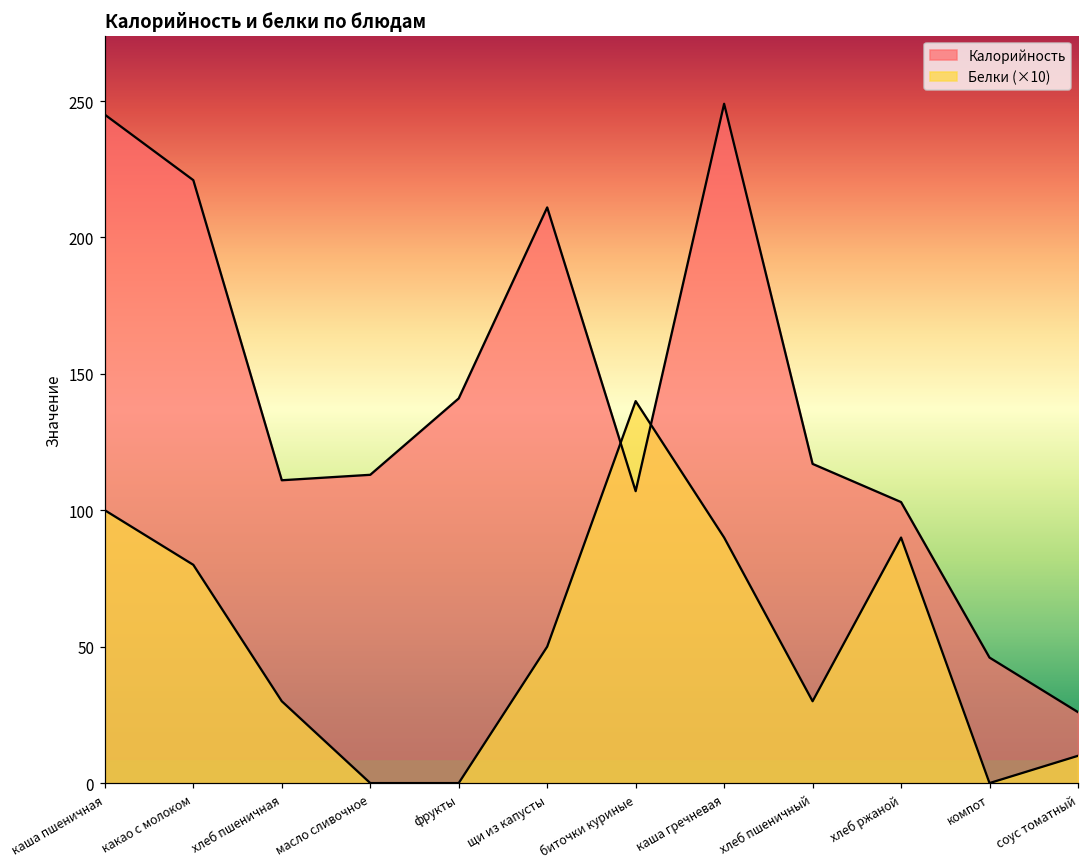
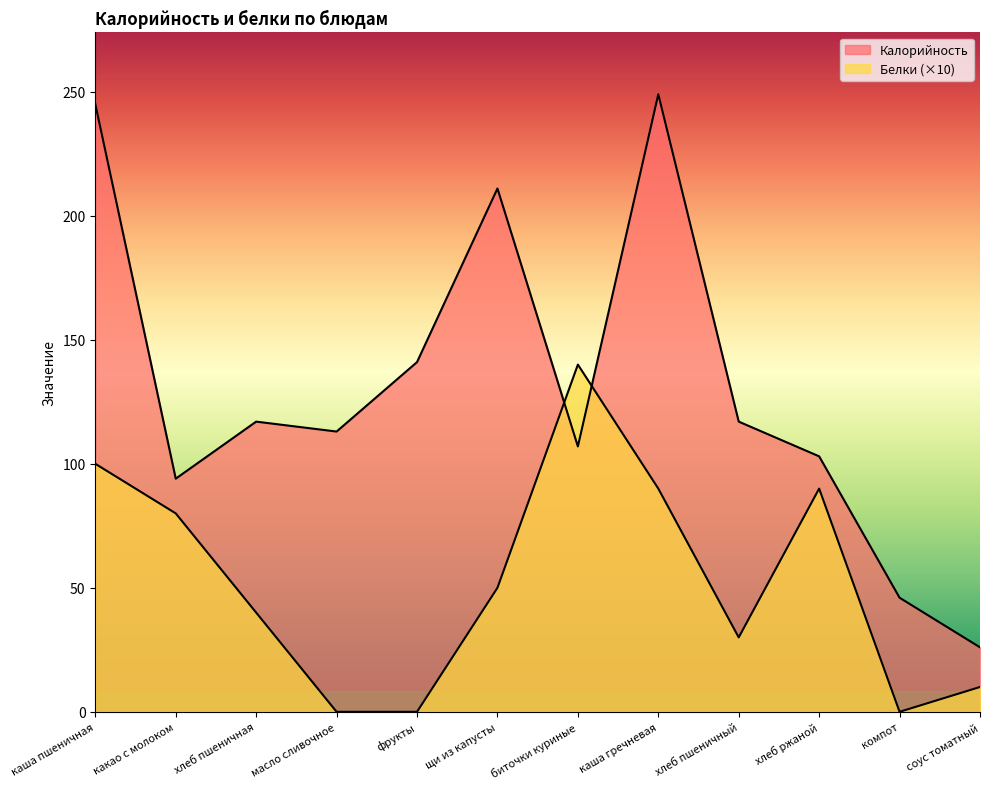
  {
    "Калорийность": {
      "каша пшеничная": 245,
-     "какао с молоком": 221,
-     "хлеб пшеничная": 111,
+     "какао с молоком": 94,
+     "хлеб пшеничная": 117,
      "масло сливочное": 113,
      "фрукты": 141,
      "щи из капусты": 211,
      "биточки куриные": 107,
      "каша гречневая": 249,
      "хлеб пшеничный": 117,
      "хлеб ржаной": 103,
      "компот": 46,
      "соус томатный": 26
    },
    "Белки (×10)": {
      "каша пшеничная": 100,
      "какао с молоком": 80,
-     "хлеб пшеничная": 30,
+     "хлеб пшеничная": 40,
      "щи из капусты": 50,
      "биточки куриные": 140,
      "каша гречневая": 90,
      "хлеб пшеничный": 30,
      "хлеб ржаной": 90,
      "соус томатный": 10
    }
  }
